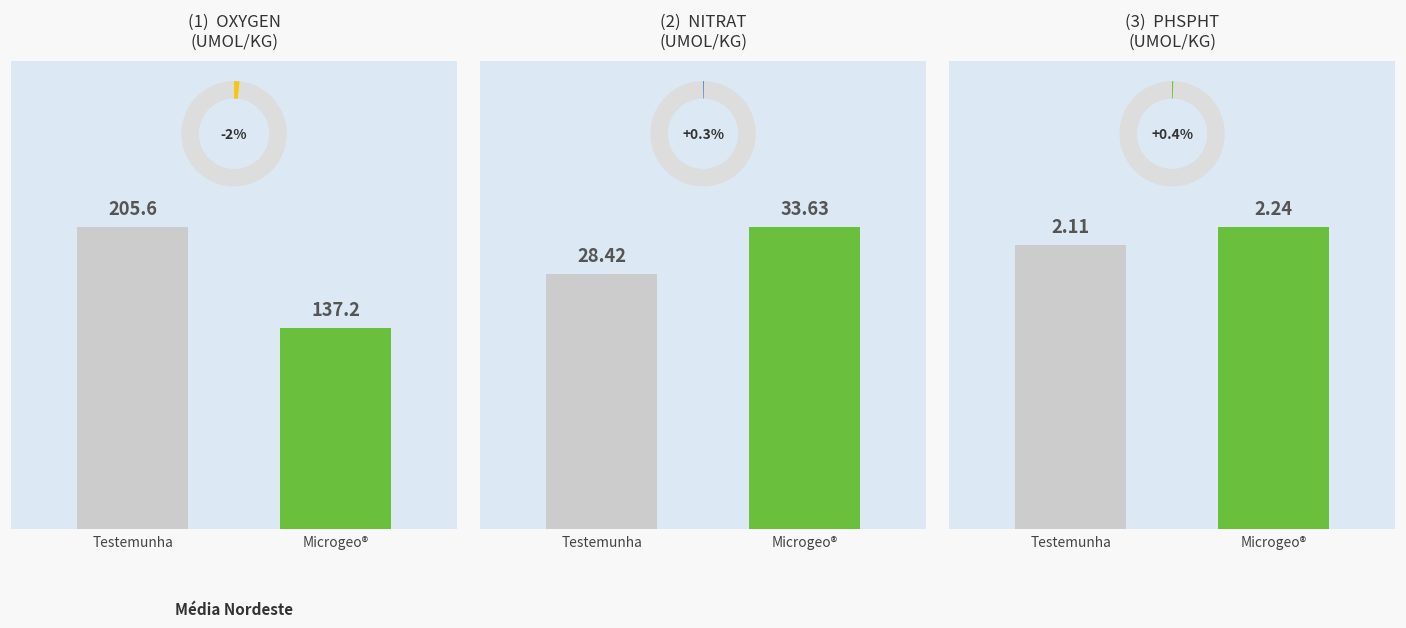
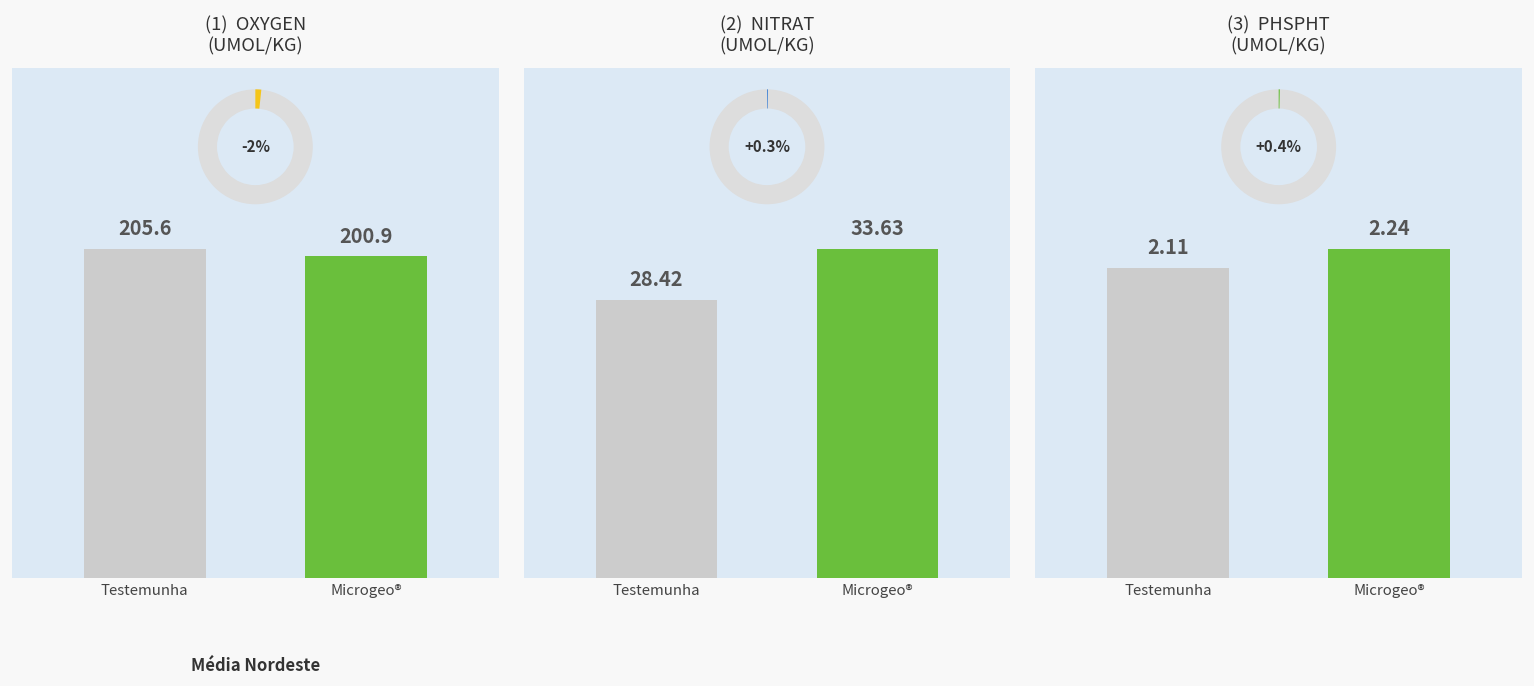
  {
    "(1) OXYGEN (UMOL/KG)": {
      "Testemunha": 205.6,
-     "Microgeo®": 137.2
+     "Microgeo®": 200.9
    },
    "(2) NITRAT (UMOL/KG)": {
      "Testemunha": 28.42,
      "Microgeo®": 33.63
    },
    "(3) PHSPHT (UMOL/KG)": {
      "Testemunha": 2.11,
      "Microgeo®": 2.24
    }
  }
